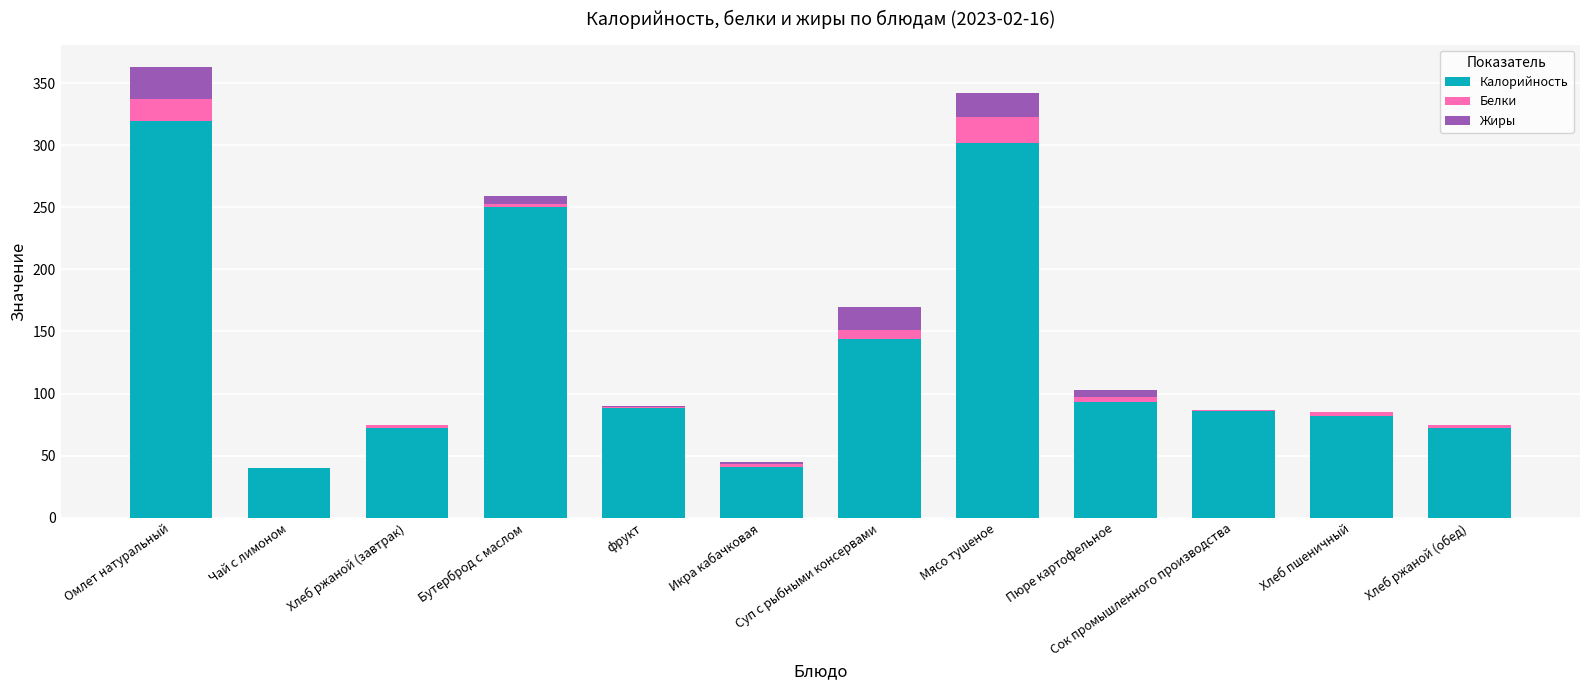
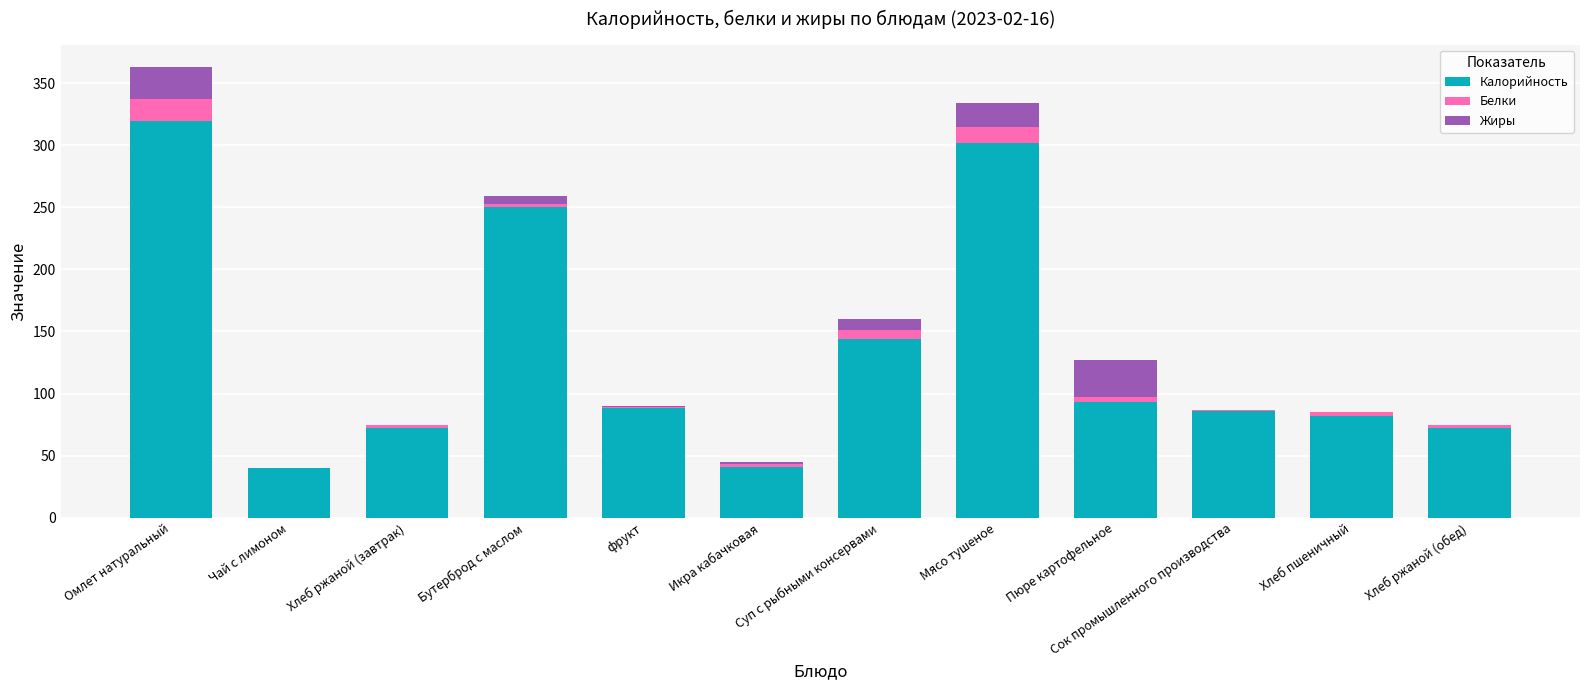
  {
    "Калорийность": {
      "Омлет натуральный": 320,
      "Чай с лимоном": 40,
      "Хлеб ржаной (завтрак)": 72,
      "Бутерброд с маслом": 250,
      "фрукт": 88,
      "Икра кабачковая": 41,
      "Суп с рыбными консервами": 144,
      "Мясо тушеное": 302,
      "Пюре картофельное": 93,
      "Сок промышленного производства": 86,
      "Хлеб пшеничный": 82,
      "Хлеб ржаной (обед)": 72
    },
    "Белки": {
      "Омлет натуральный": 17,
      "Чай с лимоном": 0,
      "Хлеб ржаной (завтрак)": 3,
      "Бутерброд с маслом": 3,
      "Суп с рыбными консервами": 7,
-     "Мясо тушеное": 21,
+     "Мясо тушеное": 13,
      "Пюре картофельное": 4,
      "Хлеб пшеничный": 3,
      "Хлеб ржаной (обед)": 3
    },
    "Жиры": {
      "Омлет натуральный": 26,
      "Чай с лимоном": 0,
      "Хлеб ржаной (завтрак)": 0,
      "Бутерброд с маслом": 6,
-     "Суп с рыбными консервами": 19,
+     "Суп с рыбными консервами": 9,
      "Мясо тушеное": 19,
-     "Пюре картофельное": 6,
+     "Пюре картофельное": 30,
      "Сок промышленного производства": 0,
      "Хлеб пшеничный": 0,
      "Хлеб ржаной (обед)": 0
    }
  }
